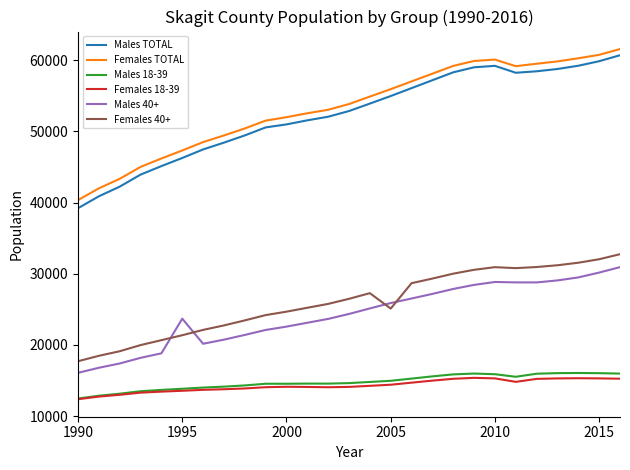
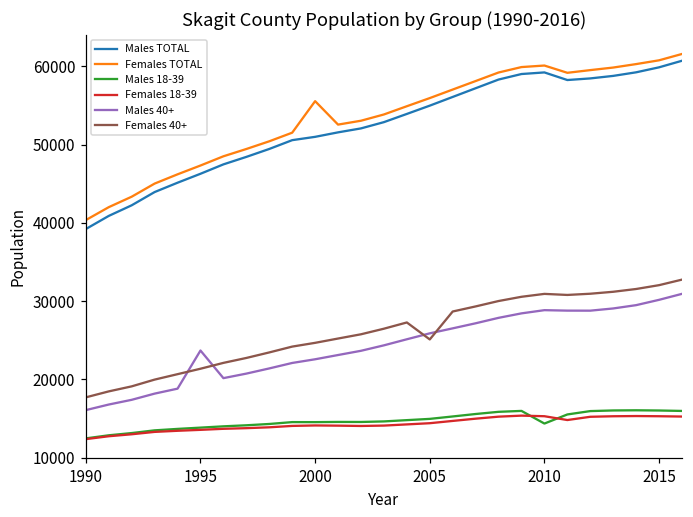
  {
    "Males TOTAL": {
      "1990": 39000,
      "1995": 46000,
      "2000": 51000,
      "2005": 55000,
      "2010": 59000,
      "2015": 60000
    },
    "Females TOTAL": {
      "1990": 40000,
      "1995": 47000,
-     "2000": 52000,
+     "2000": 56000,
      "2005": 56000,
      "2010": 60000,
      "2015": 61000
    },
    "Males 18-39": {
      "2000": 15000,
      "2005": 15000,
-     "2010": 16000,
+     "2010": 14000,
      "2015": 16000
    },
    "Females 18-39": {
      "2000": 14000,
      "2005": 14000,
      "2010": 15000,
      "2015": 15000
    },
    "Males 40+": {
      "1990": 16000,
      "1995": 24000,
      "2000": 23000,
      "2005": 26000,
      "2010": 29000,
      "2015": 30000
    },
    "Females 40+": {
      "1990": 18000,
      "1995": 21000,
      "2000": 25000,
      "2005": 25000,
      "2010": 31000,
      "2015": 32000
    }
  }
